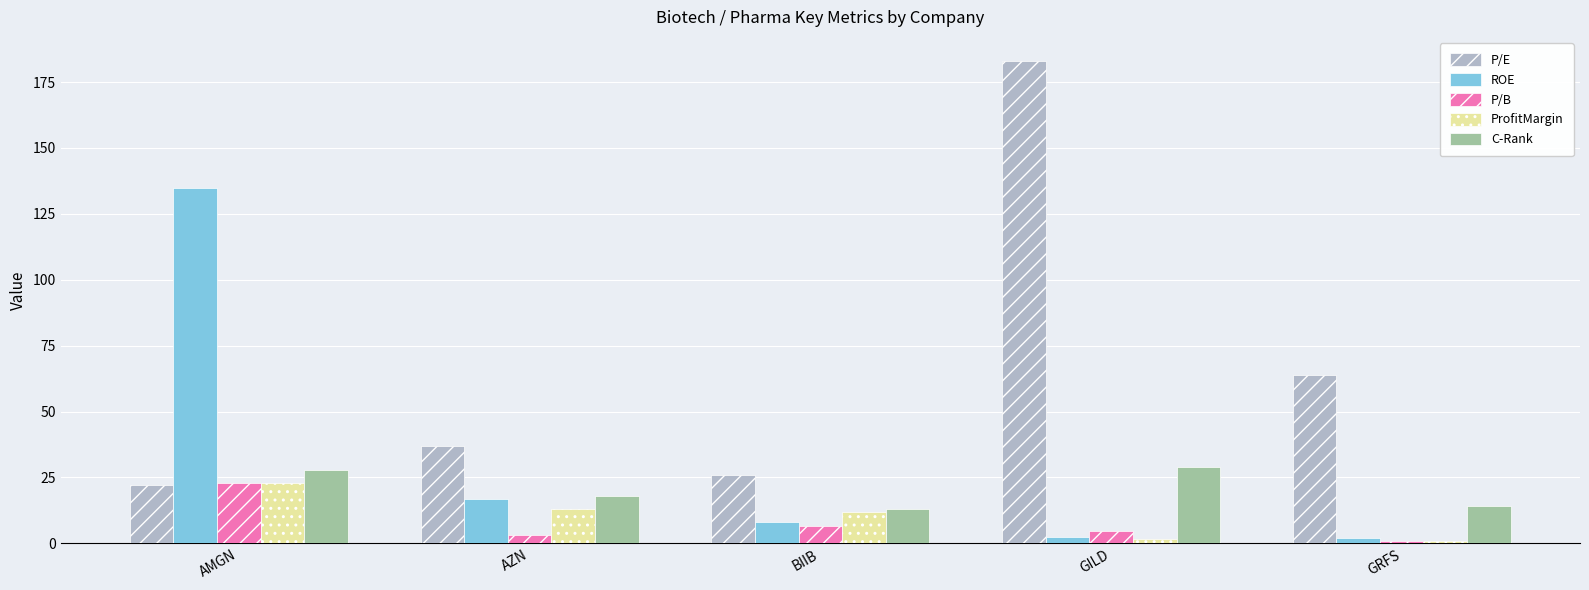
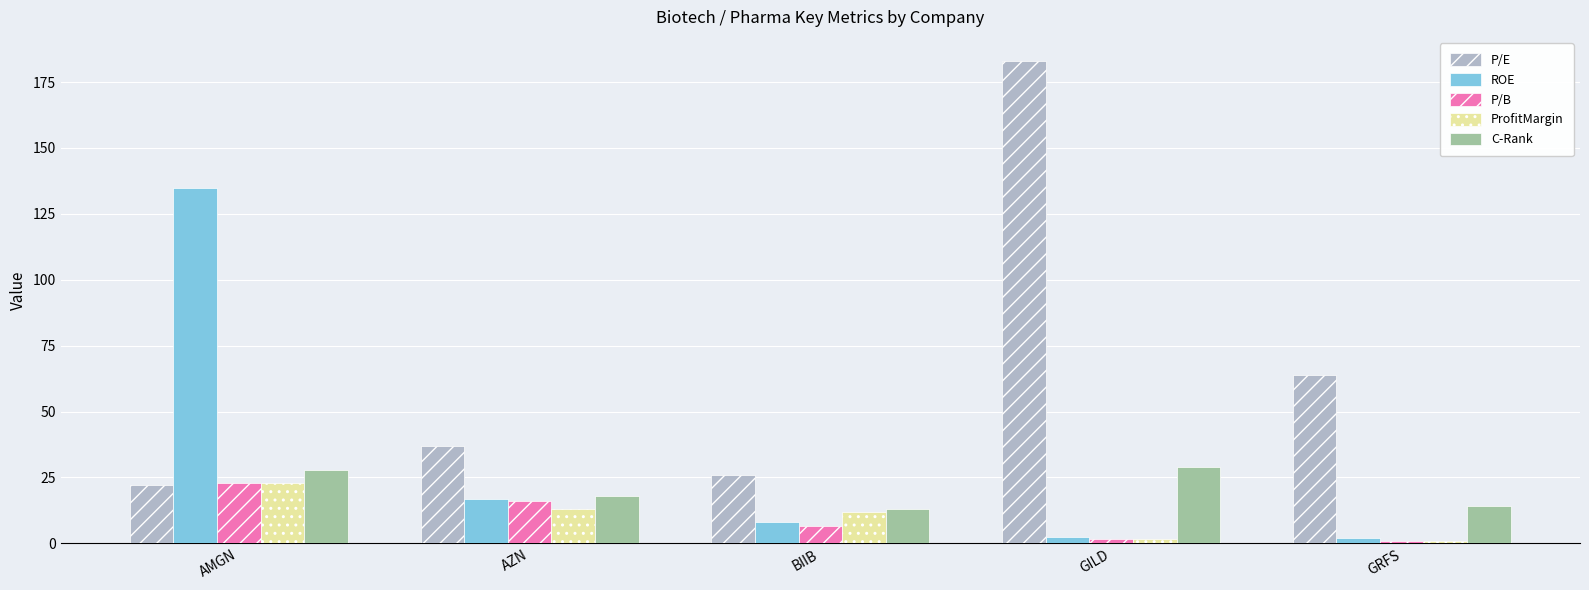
  {
    "P/B": {
      "AMGN": 23,
-     "AZN": 3,
+     "AZN": 16,
      "BIIB": 7,
-     "GILD": 5
+     "GILD": 2
    },
    "ProfitMargin": {
      "AMGN": 23,
      "AZN": 13,
      "BIIB": 12,
      "GILD": 2
    }
  }
